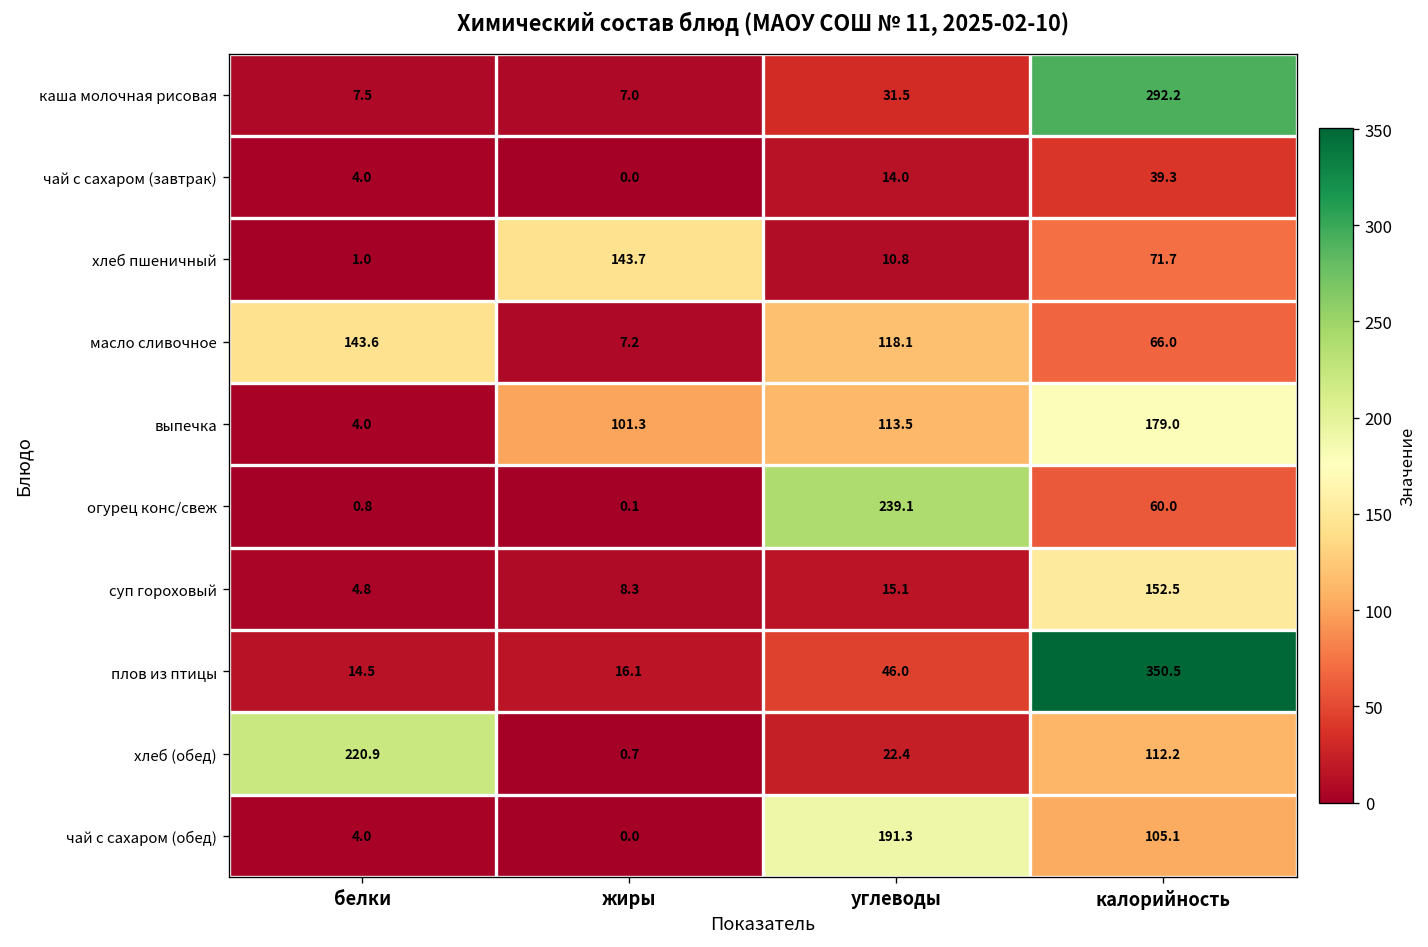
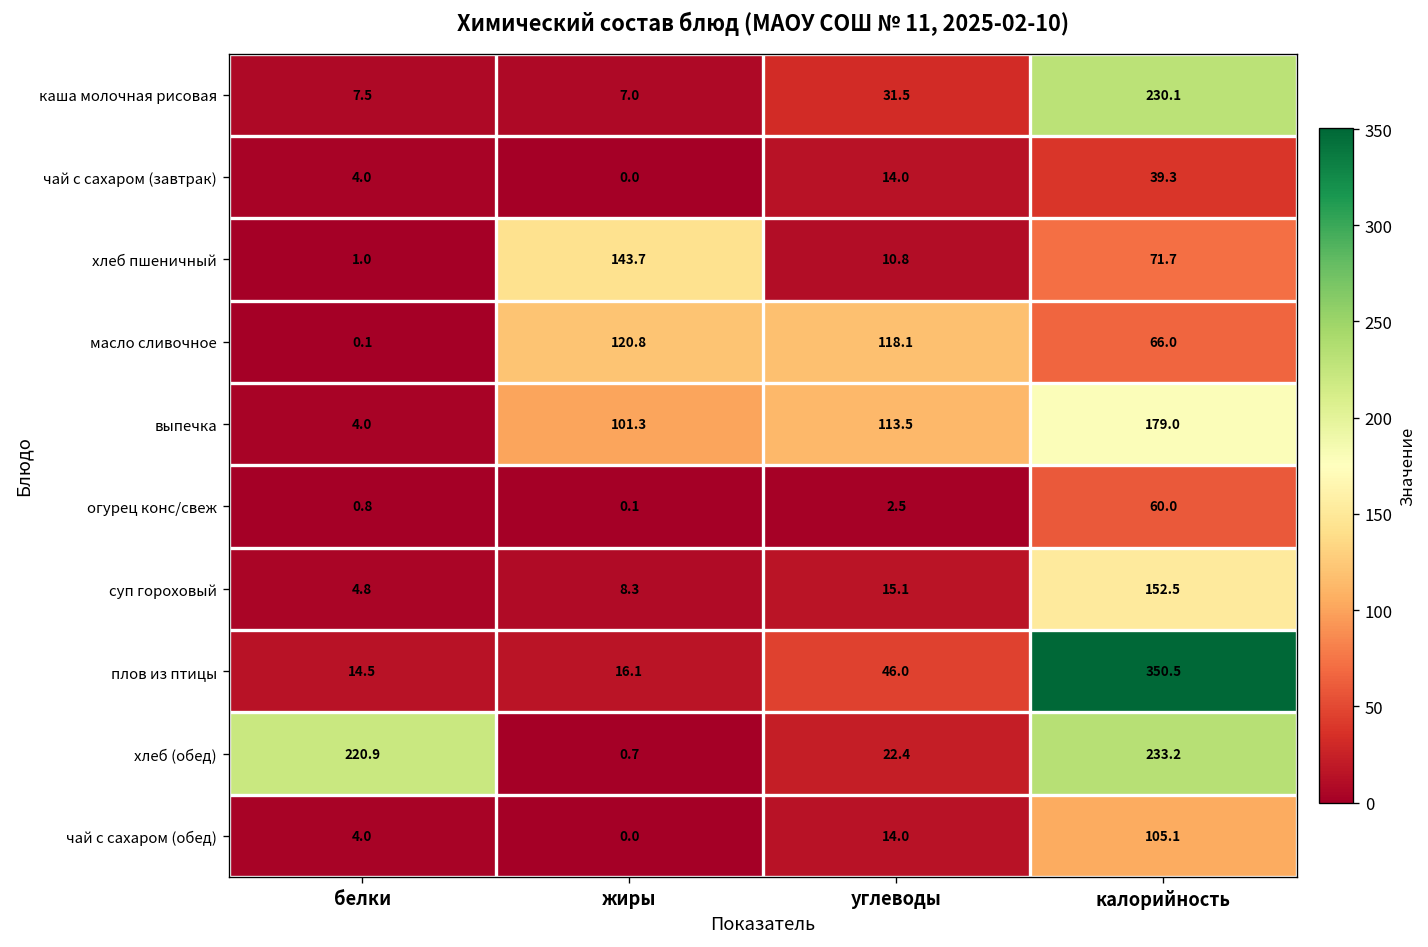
  {
    "каша молочная рисовая": {
      "белки": 7.5,
      "жиры": 7.0,
      "углеводы": 31.5,
-     "калорийность": 292.2
+     "калорийность": 230.1
    },
    "чай с сахаром (завтрак)": {
      "белки": 4.0,
      "жиры": 0.0,
      "углеводы": 14.0,
      "калорийность": 39.3
    },
    "хлеб пшеничный": {
      "белки": 1.0,
      "жиры": 143.7,
      "углеводы": 10.8,
      "калорийность": 71.7
    },
    "масло сливочное": {
-     "белки": 143.6,
-     "жиры": 7.2,
+     "белки": 0.1,
+     "жиры": 120.8,
      "углеводы": 118.1,
      "калорийность": 66.0
    },
    "выпечка": {
      "белки": 4.0,
      "жиры": 101.3,
      "углеводы": 113.5,
      "калорийность": 179.0
    },
    "огурец конс/свеж": {
      "белки": 0.8,
      "жиры": 0.1,
-     "углеводы": 239.1,
+     "углеводы": 2.5,
      "калорийность": 60.0
    },
    "суп гороховый": {
      "белки": 4.8,
      "жиры": 8.3,
      "углеводы": 15.1,
      "калорийность": 152.5
    },
    "плов из птицы": {
      "белки": 14.5,
      "жиры": 16.1,
      "углеводы": 46.0,
      "калорийность": 350.5
    },
    "хлеб (обед)": {
      "белки": 220.9,
      "жиры": 0.7,
      "углеводы": 22.4,
-     "калорийность": 112.2
+     "калорийность": 233.2
    },
    "чай с сахаром (обед)": {
      "белки": 4.0,
      "жиры": 0.0,
-     "углеводы": 191.3,
+     "углеводы": 14.0,
      "калорийность": 105.1
    }
  }
